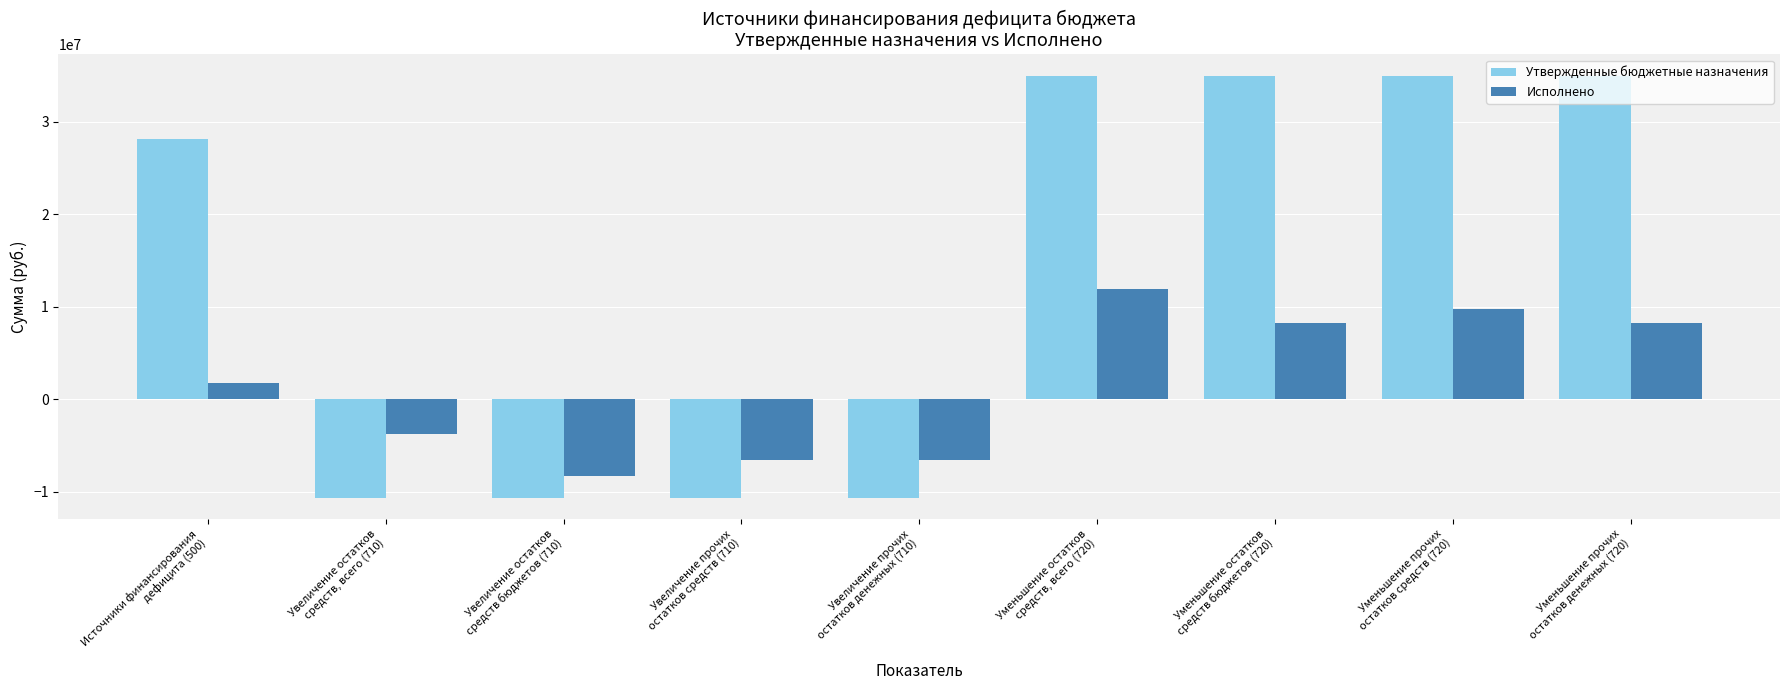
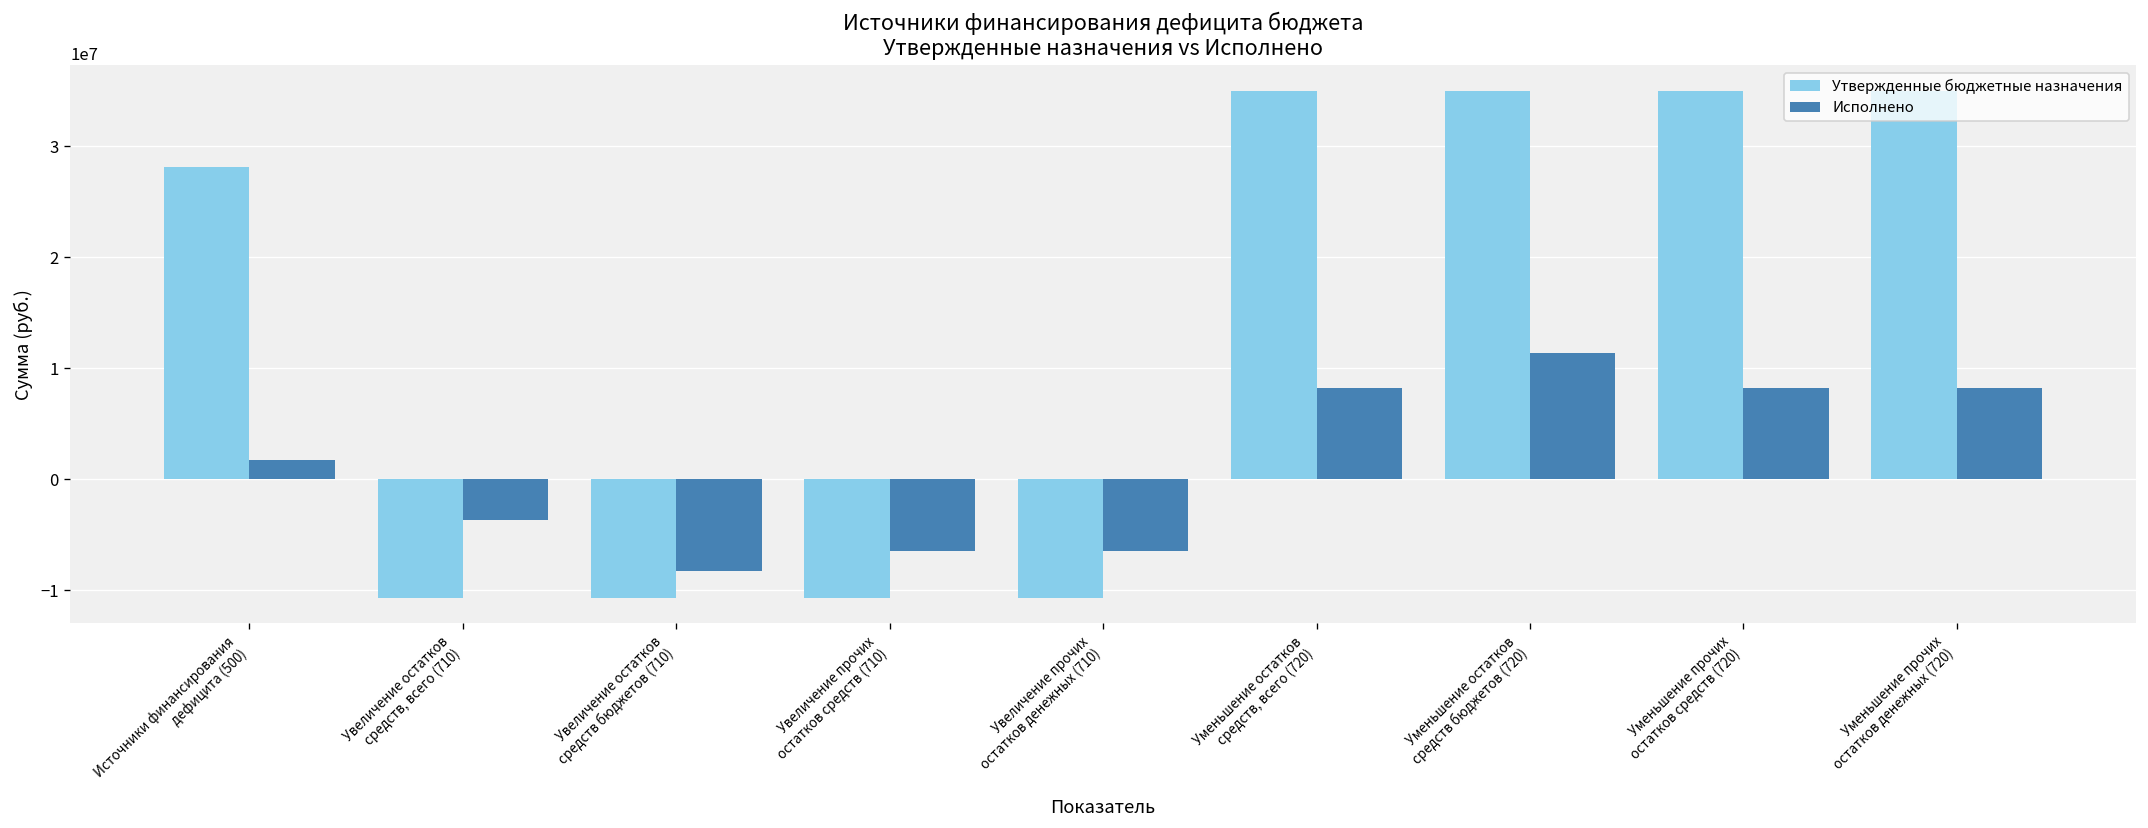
  {
    "Утвержденные бюджетные назначения": {
      "Источники финансирования дефицита (500)": 28000000,
      "Увеличение остатков средств, всего (710)": -11000000,
      "Увеличение остатков средств бюджетов (710)": -11000000,
      "Увеличение прочих остатков средств (710)": -11000000,
      "Увеличение прочих остатков денежных (710)": -11000000,
      "Уменьшение остатков средств, всего (720)": 35000000,
      "Уменьшение остатков средств бюджетов (720)": 35000000,
      "Уменьшение прочих остатков средств (720)": 35000000
    },
    "Исполнено": {
      "Источники финансирования дефицита (500)": 2000000,
      "Увеличение остатков средств, всего (710)": -4000000,
      "Увеличение остатков средств бюджетов (710)": -8000000,
      "Увеличение прочих остатков средств (710)": -7000000,
      "Увеличение прочих остатков денежных (710)": -7000000,
-     "Уменьшение остатков средств, всего (720)": 12000000,
-     "Уменьшение остатков средств бюджетов (720)": 8000000,
-     "Уменьшение прочих остатков средств (720)": 10000000,
+     "Уменьшение остатков средств, всего (720)": 8000000,
+     "Уменьшение остатков средств бюджетов (720)": 11000000,
+     "Уменьшение прочих остатков средств (720)": 8000000,
      "Уменьшение прочих остатков денежных (720)": 8000000
    }
  }
